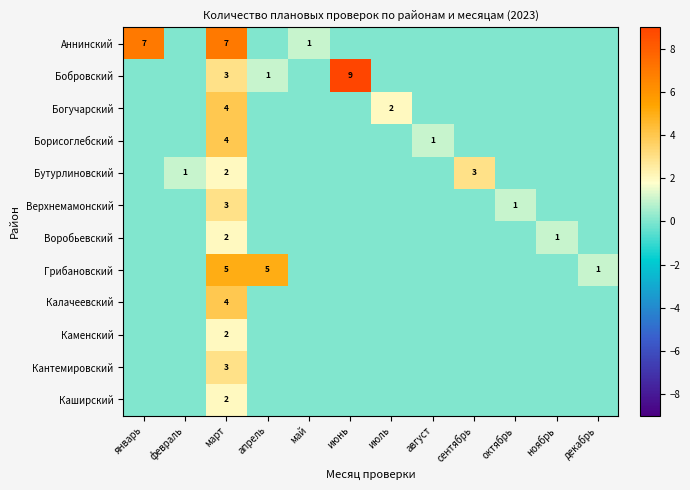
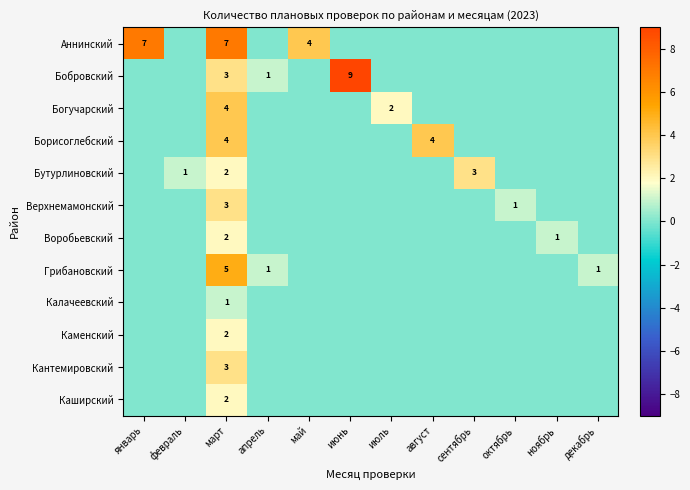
  {
    "Аннинский": {
      "январь": 7,
      "март": 7,
-     "май": 1
+     "май": 4
    },
    "Бобровский": {
      "март": 3,
      "апрель": 1,
      "июнь": 9
    },
    "Богучарский": {
      "март": 4,
      "июль": 2
    },
    "Борисоглебский": {
      "март": 4,
-     "август": 1
+     "август": 4
    },
    "Бутурлиновский": {
      "февраль": 1,
      "март": 2,
      "сентябрь": 3
    },
    "Верхнемамонский": {
      "март": 3,
      "октябрь": 1
    },
    "Воробьевский": {
      "март": 2,
      "ноябрь": 1
    },
    "Грибановский": {
      "март": 5,
-     "апрель": 5,
+     "апрель": 1,
      "декабрь": 1
    },
    "Калачеевский": {
-     "март": 4
+     "март": 1
    },
    "Каменский": {
      "март": 2
    },
    "Кантемировский": {
      "март": 3
    },
    "Каширский": {
      "март": 2
    }
  }
